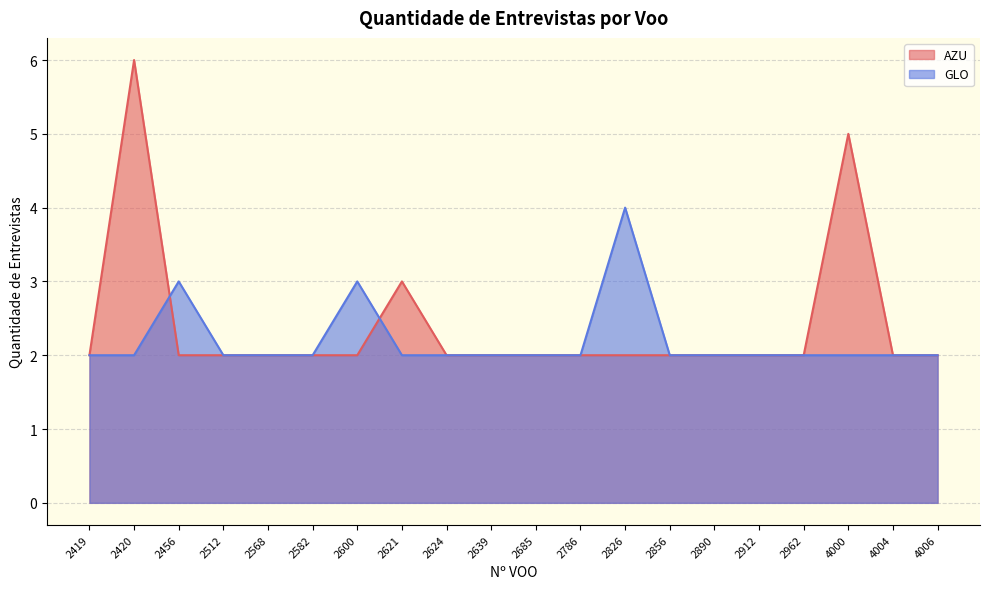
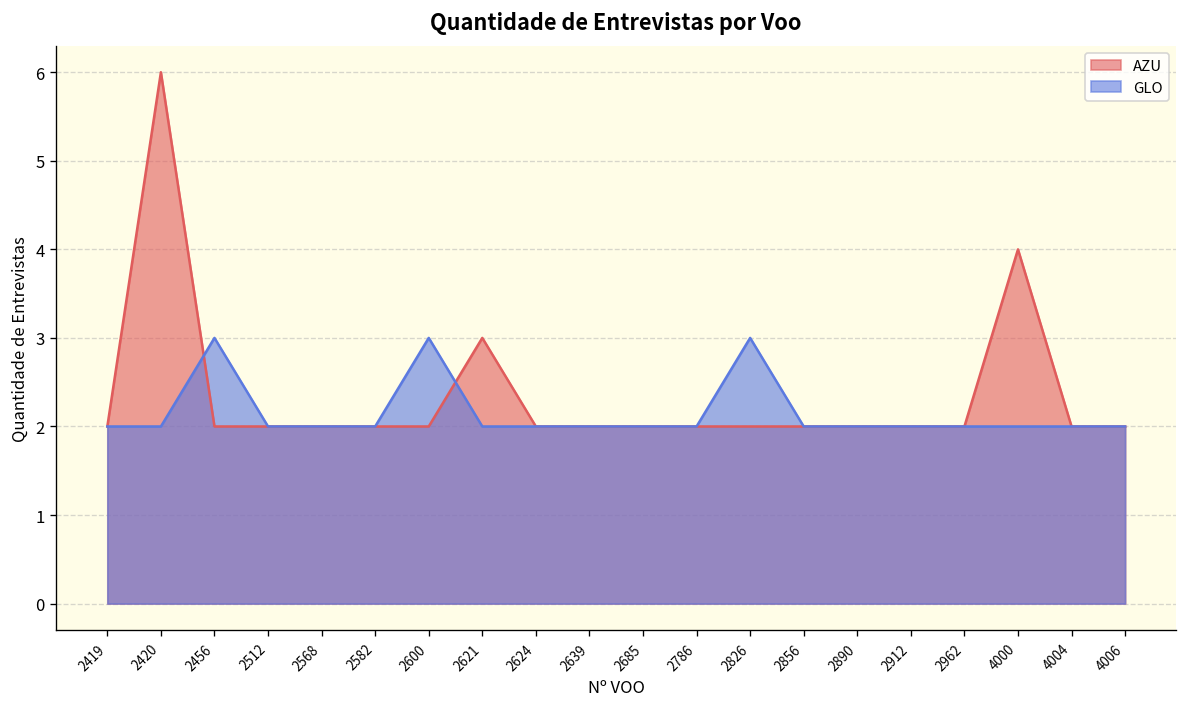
  {
    "AZU": {
      "2420": 6,
      "2456": 2,
      "2600": 2,
      "2621": 3,
      "2826": 2,
-     "4000": 5
+     "4000": 4
    },
    "GLO": {
      "2420": 2,
      "2456": 3,
      "2600": 3,
      "2621": 2,
-     "2826": 4,
+     "2826": 3,
      "4000": 2
    }
  }
